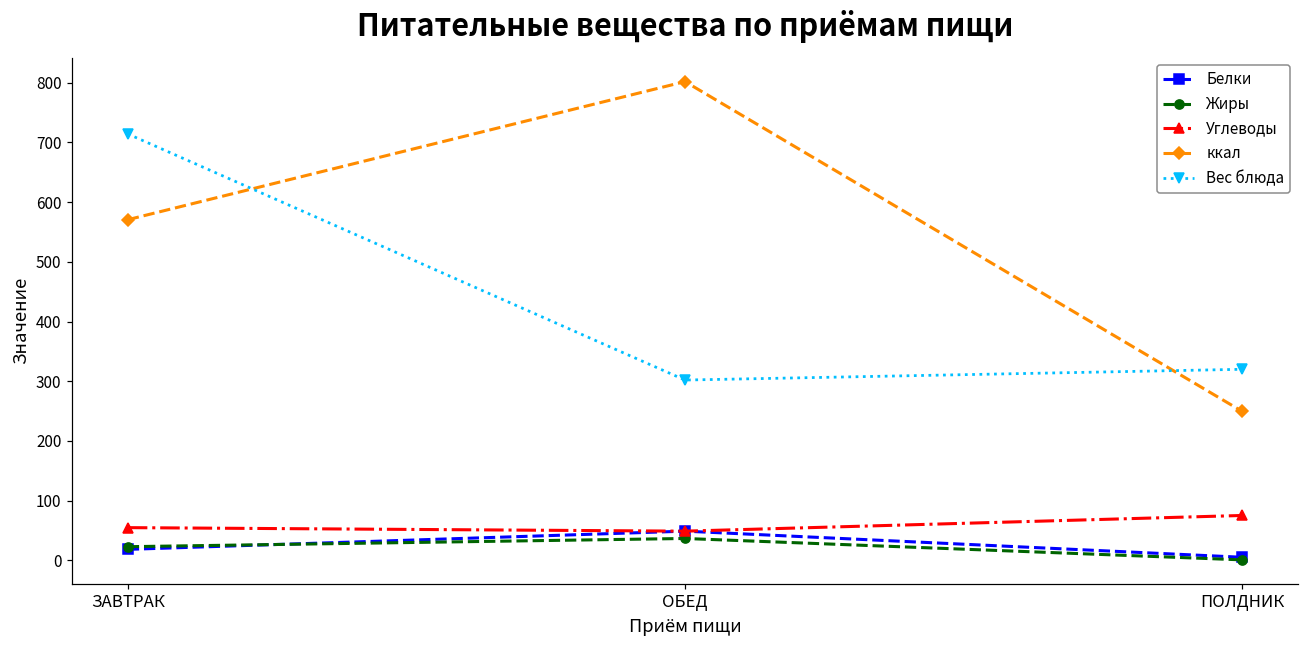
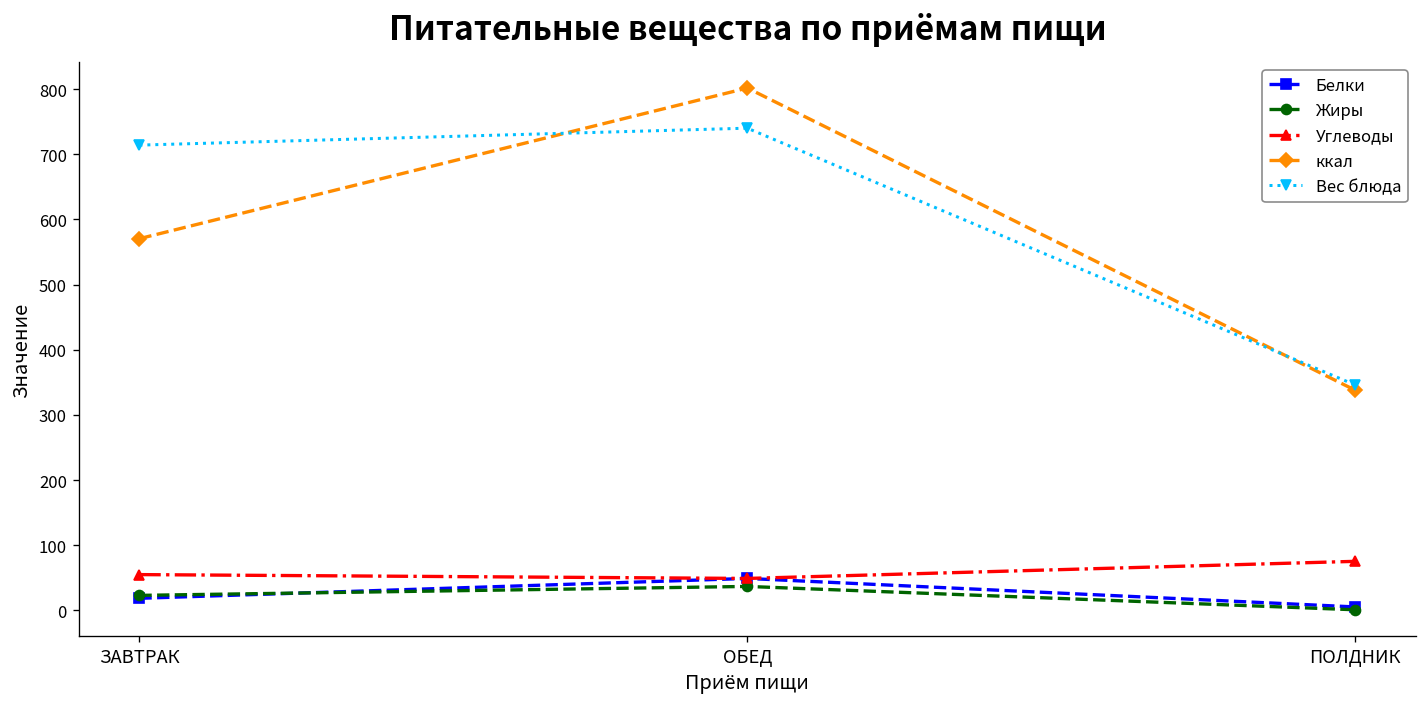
  {
    "Жиры": {
      "ОБЕД": 40
    },
    "Углеводы": {
      "ЗАВТРАК": 50,
      "ПОЛДНИК": 80
    },
    "ккал": {
      "ЗАВТРАК": 570,
      "ОБЕД": 800,
-     "ПОЛДНИК": 250
+     "ПОЛДНИК": 340
    },
    "Вес блюда": {
      "ЗАВТРАК": 710,
-     "ОБЕД": 300,
-     "ПОЛДНИК": 320
+     "ОБЕД": 740,
+     "ПОЛДНИК": 350
    }
  }
